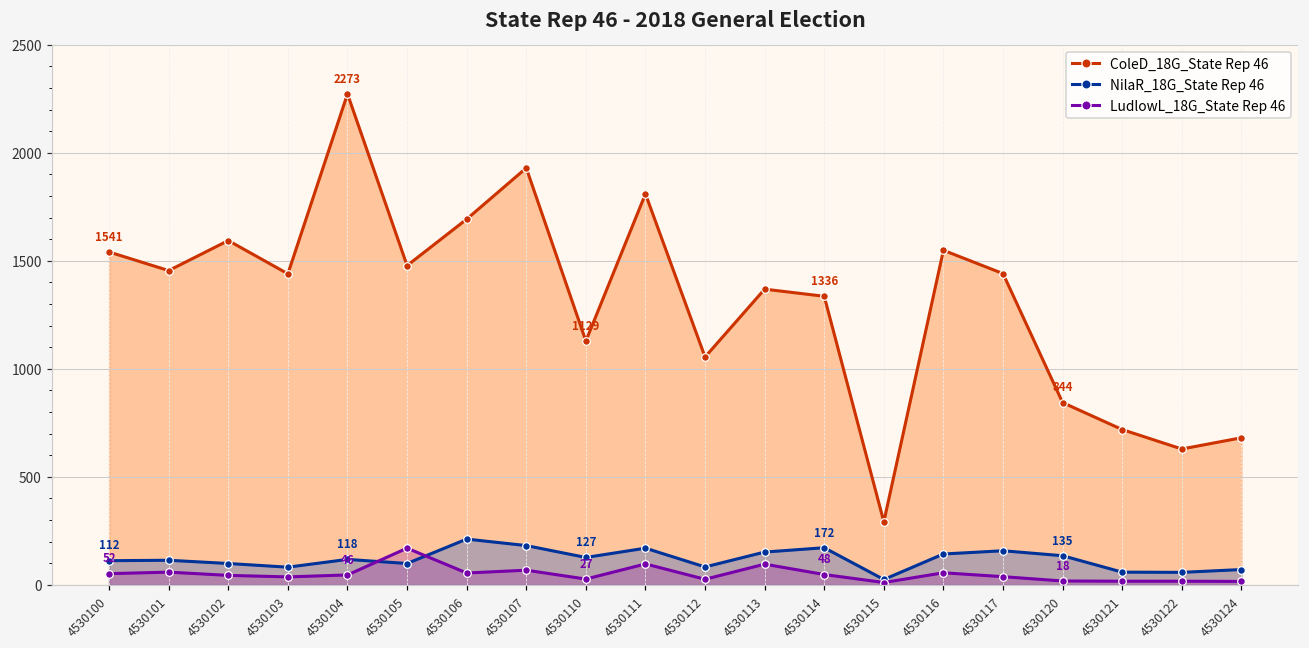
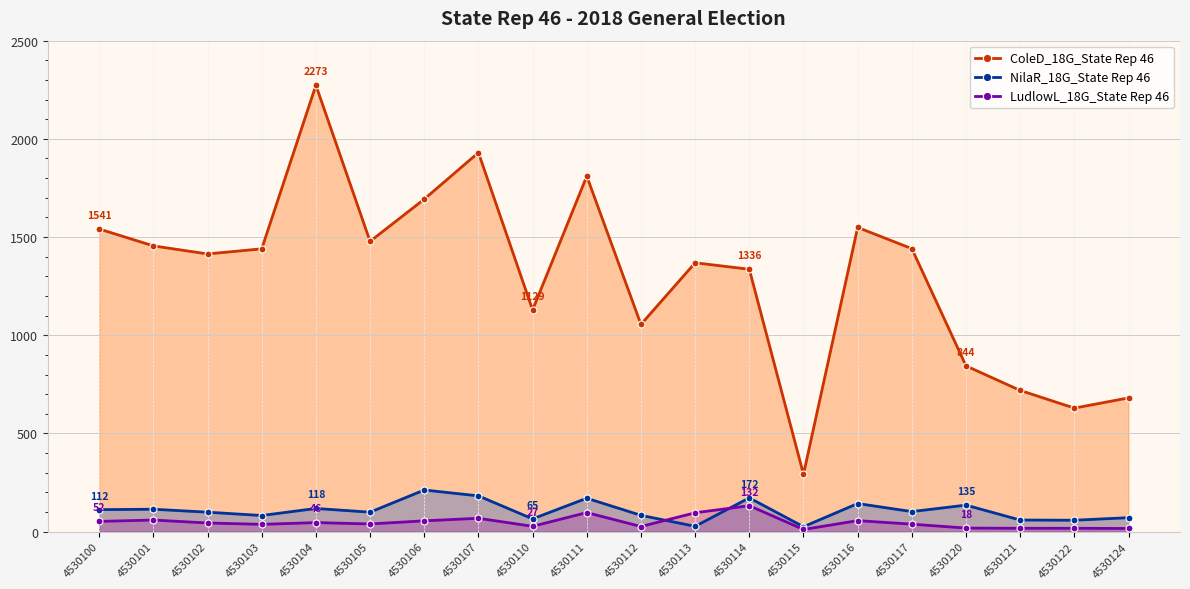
  {
    "ColeD_18G_State Rep 46": {
      "4530101": 1460,
-     "4530102": 1590,
+     "4530102": 1410,
      "4530103": 1440,
      "4530105": 1480,
      "4530106": 1690,
      "4530107": 1930,
      "4530111": 1810,
      "4530112": 1060,
      "4530113": 1370,
      "4530115": 290,
      "4530116": 1550,
      "4530117": 1440,
      "4530121": 720,
      "4530122": 630,
      "4530124": 680
    },
    "NilaR_18G_State Rep 46": {
      "4530100": 112,
      "4530104": 118,
-     "4530110": 127,
-     "4530113": 150,
-     "4530117": 160,
+     "4530110": 65,
+     "4530113": 30,
+     "4530117": 100,
      "4530120": 135
    },
    "LudlowL_18G_State Rep 46": {
-     "4530105": 170,
-     "4530114": 48,
+     "4530105": 40,
+     "4530114": 132,
      "4530120": 18
    }
  }
